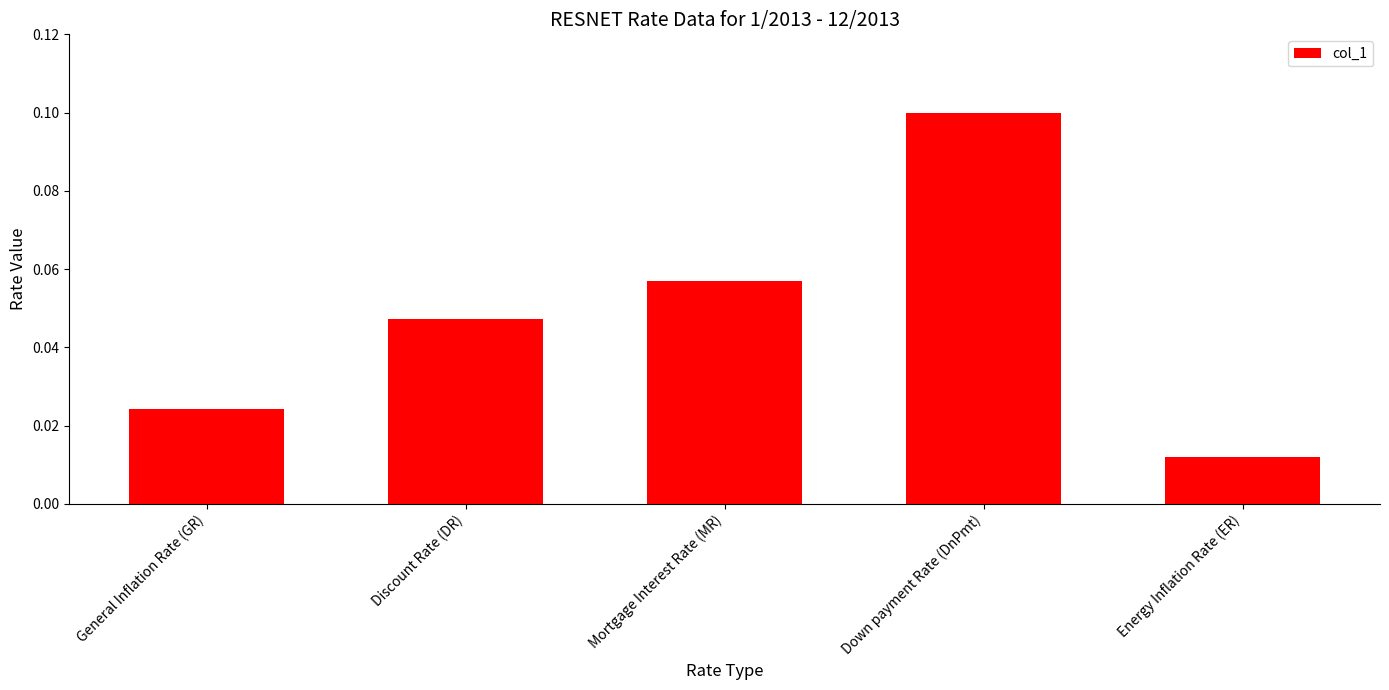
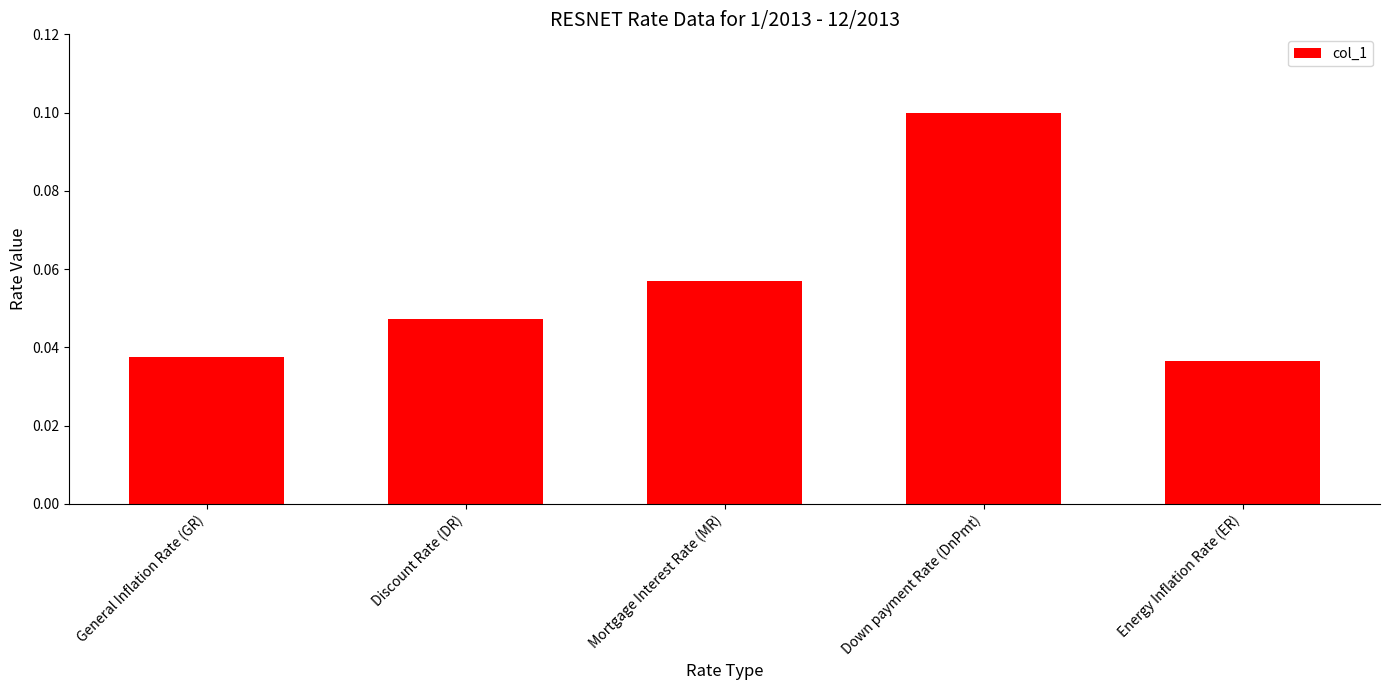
  {
-   "General Inflation Rate (GR)": 0.024,
+   "General Inflation Rate (GR)": 0.037,
    "Discount Rate (DR)": 0.047,
    "Mortgage Interest Rate (MR)": 0.057,
    "Down payment Rate (DnPmt)": 0.100,
-   "Energy Inflation Rate (ER)": 0.012
+   "Energy Inflation Rate (ER)": 0.036
  }
